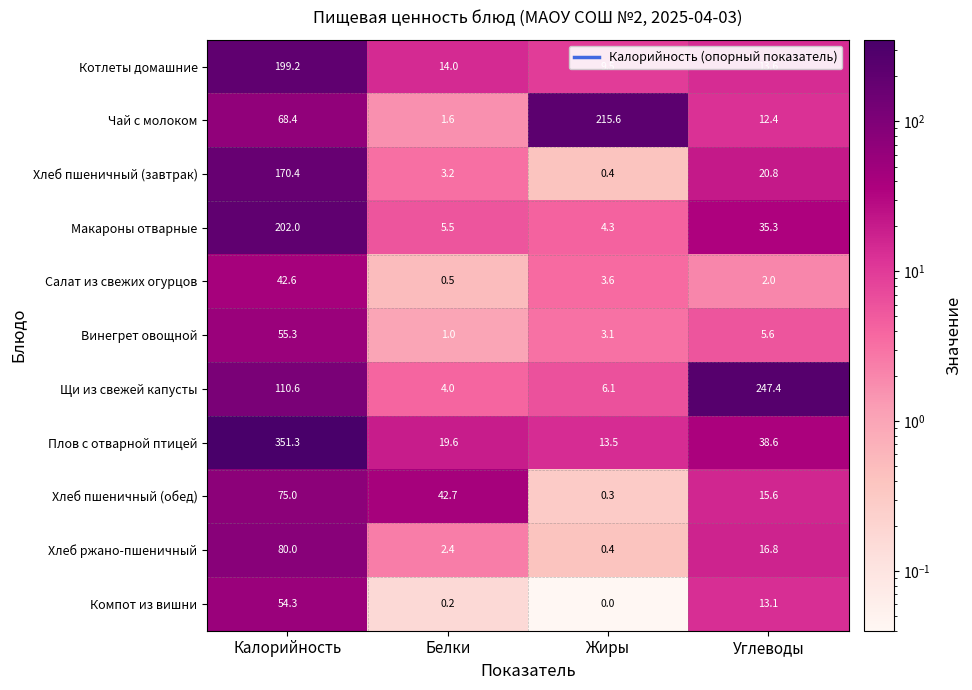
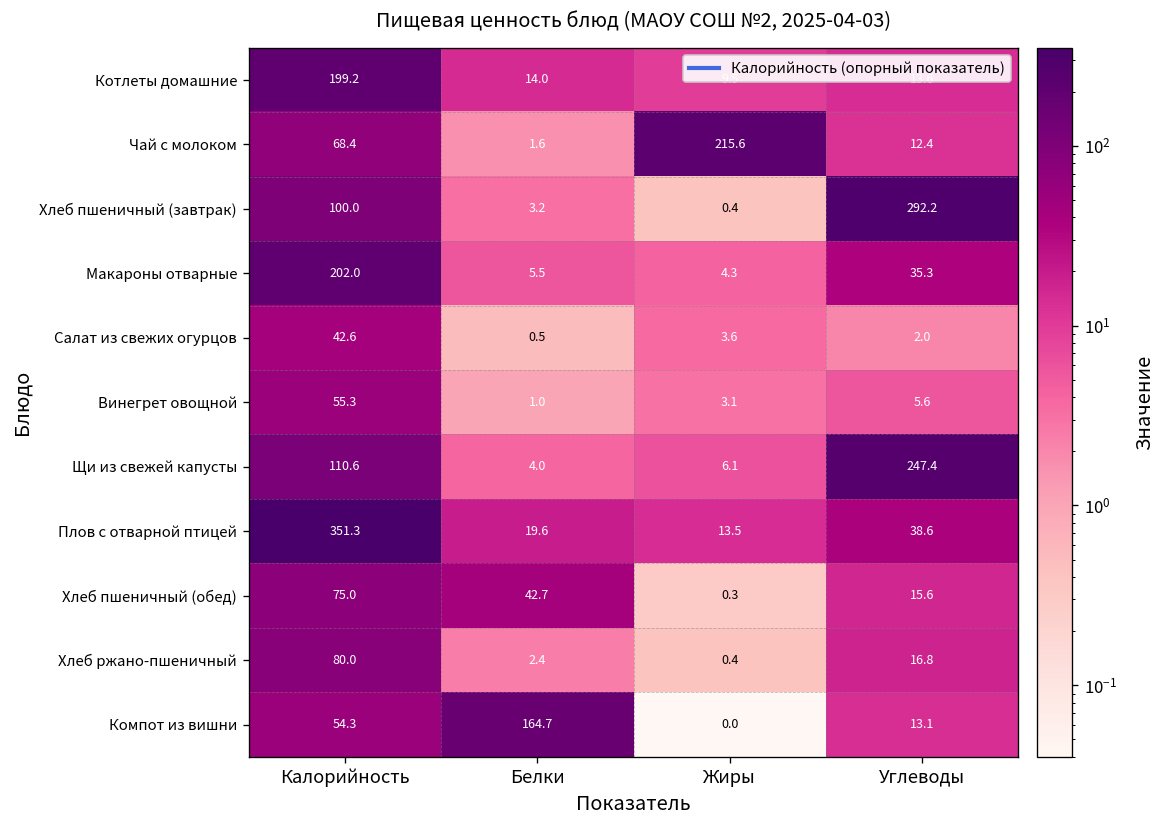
  {
    "Котлеты домашние": {
      "Калорийность": 199.2,
      "Белки": 14.0
    },
    "Чай с молоком": {
      "Калорийность": 68.4,
      "Белки": 1.6,
      "Жиры": 215.6,
      "Углеводы": 12.4
    },
    "Хлеб пшеничный (завтрак)": {
-     "Калорийность": 170.4,
+     "Калорийность": 100.0,
      "Белки": 3.2,
      "Жиры": 0.4,
-     "Углеводы": 20.8
+     "Углеводы": 292.2
    },
    "Макароны отварные": {
      "Калорийность": 202.0,
      "Белки": 5.5,
      "Жиры": 4.3,
      "Углеводы": 35.3
    },
    "Салат из свежих огурцов": {
      "Калорийность": 42.6,
      "Белки": 0.5,
      "Жиры": 3.6,
      "Углеводы": 2.0
    },
    "Винегрет овощной": {
      "Калорийность": 55.3,
      "Белки": 1.0,
      "Жиры": 3.1,
      "Углеводы": 5.6
    },
    "Щи из свежей капусты": {
      "Калорийность": 110.6,
      "Белки": 4.0,
      "Жиры": 6.1,
      "Углеводы": 247.4
    },
    "Плов с отварной птицей": {
      "Калорийность": 351.3,
      "Белки": 19.6,
      "Жиры": 13.5,
      "Углеводы": 38.6
    },
    "Хлеб пшеничный (обед)": {
      "Калорийность": 75.0,
      "Белки": 42.7,
      "Жиры": 0.3,
      "Углеводы": 15.6
    },
    "Хлеб ржано-пшеничный": {
      "Калорийность": 80.0,
      "Белки": 2.4,
      "Жиры": 0.4,
      "Углеводы": 16.8
    },
    "Компот из вишни": {
      "Калорийность": 54.3,
-     "Белки": 0.2,
+     "Белки": 164.7,
      "Жиры": 0.0,
      "Углеводы": 13.1
    }
  }
